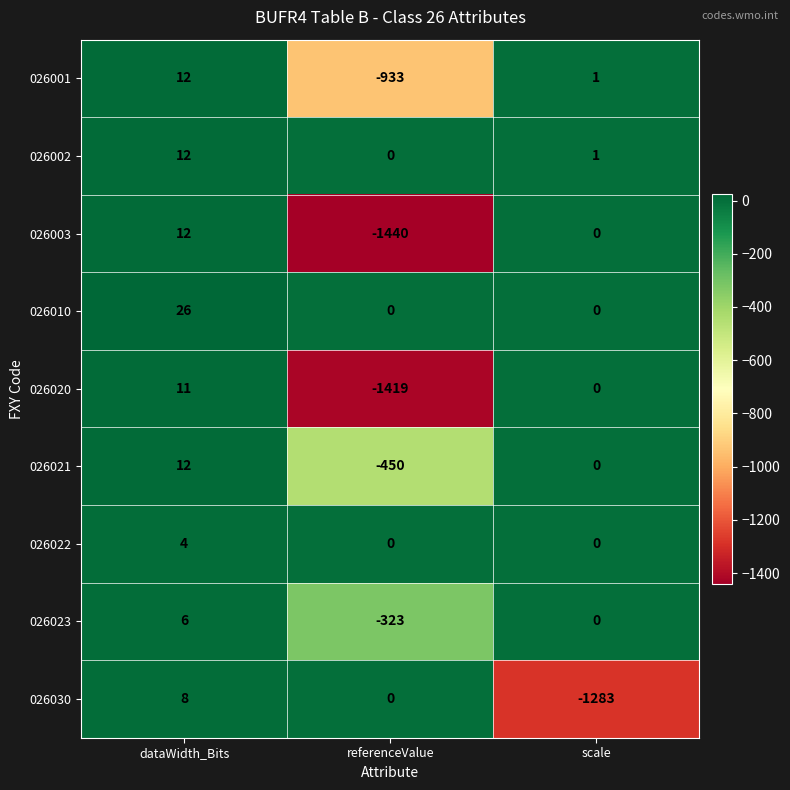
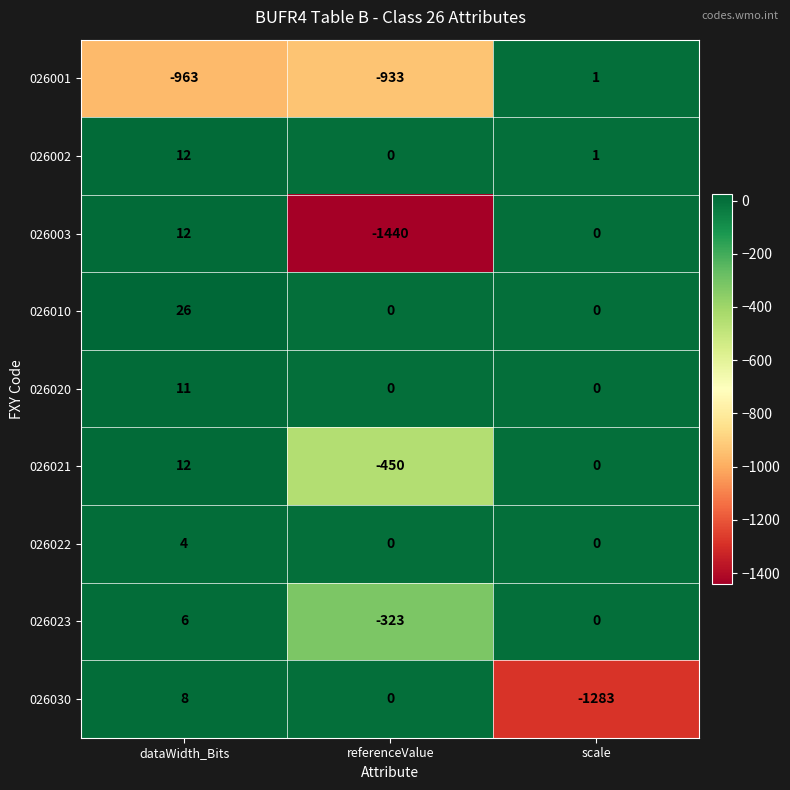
  {
    "026001": {
-     "dataWidth_Bits": 12,
+     "dataWidth_Bits": -963,
      "referenceValue": -933,
      "scale": 1
    },
    "026002": {
      "dataWidth_Bits": 12,
      "referenceValue": 0,
      "scale": 1
    },
    "026003": {
      "dataWidth_Bits": 12,
      "referenceValue": -1440,
      "scale": 0
    },
    "026010": {
      "dataWidth_Bits": 26,
      "referenceValue": 0,
      "scale": 0
    },
    "026020": {
      "dataWidth_Bits": 11,
-     "referenceValue": -1419,
+     "referenceValue": 0,
      "scale": 0
    },
    "026021": {
      "dataWidth_Bits": 12,
      "referenceValue": -450,
      "scale": 0
    },
    "026022": {
      "dataWidth_Bits": 4,
      "referenceValue": 0,
      "scale": 0
    },
    "026023": {
      "dataWidth_Bits": 6,
      "referenceValue": -323,
      "scale": 0
    },
    "026030": {
      "dataWidth_Bits": 8,
      "referenceValue": 0,
      "scale": -1283
    }
  }
